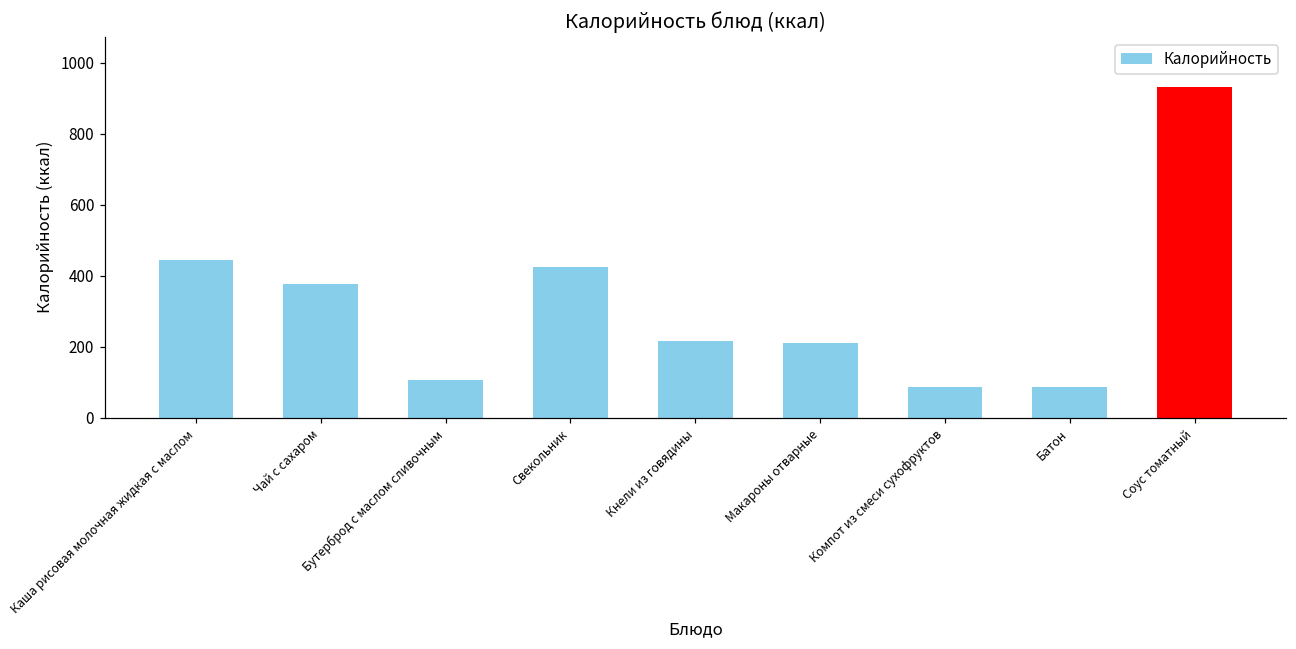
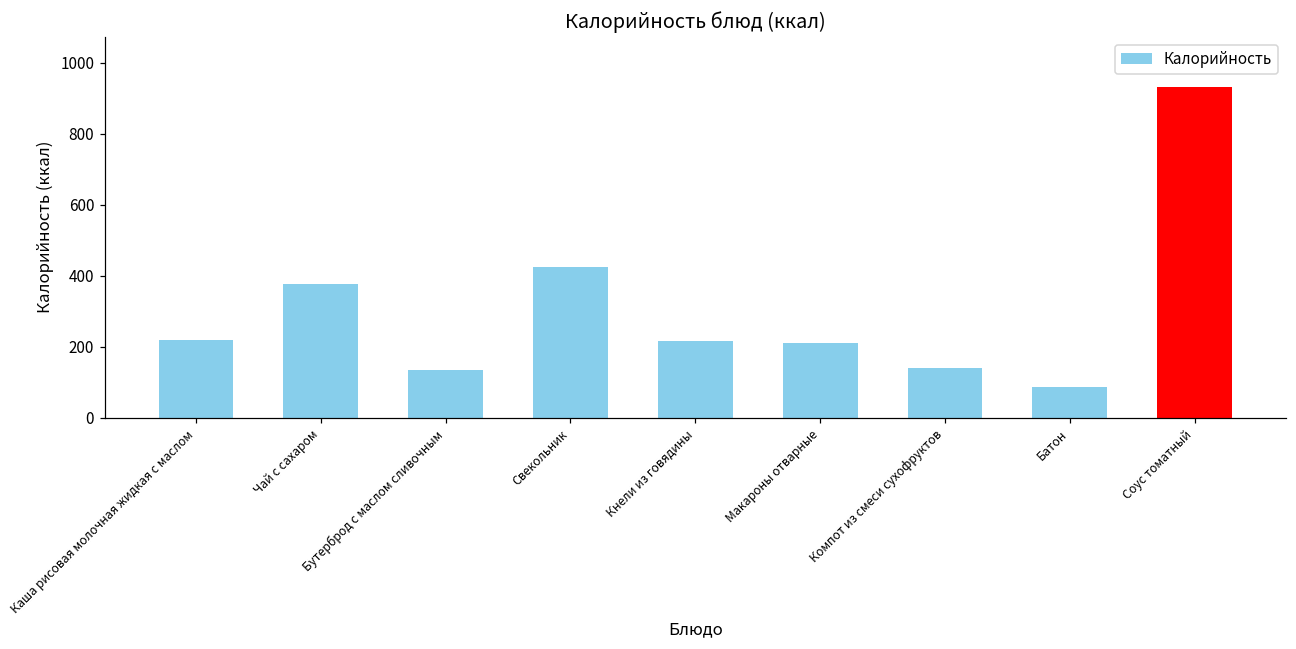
  {
-   "Каша рисовая молочная жидкая с маслом": 450,
+   "Каша рисовая молочная жидкая с маслом": 220,
    "Чай с сахаром": 380,
-   "Бутерброд с маслом сливочным": 110,
+   "Бутерброд с маслом сливочным": 130,
    "Свекольник": 420,
    "Кнели из говядины": 220,
    "Макароны отварные": 210,
-   "Компот из смеси сухофруктов": 90,
+   "Компот из смеси сухофруктов": 140,
    "Батон": 90,
    "Соус томатный": 930
  }
